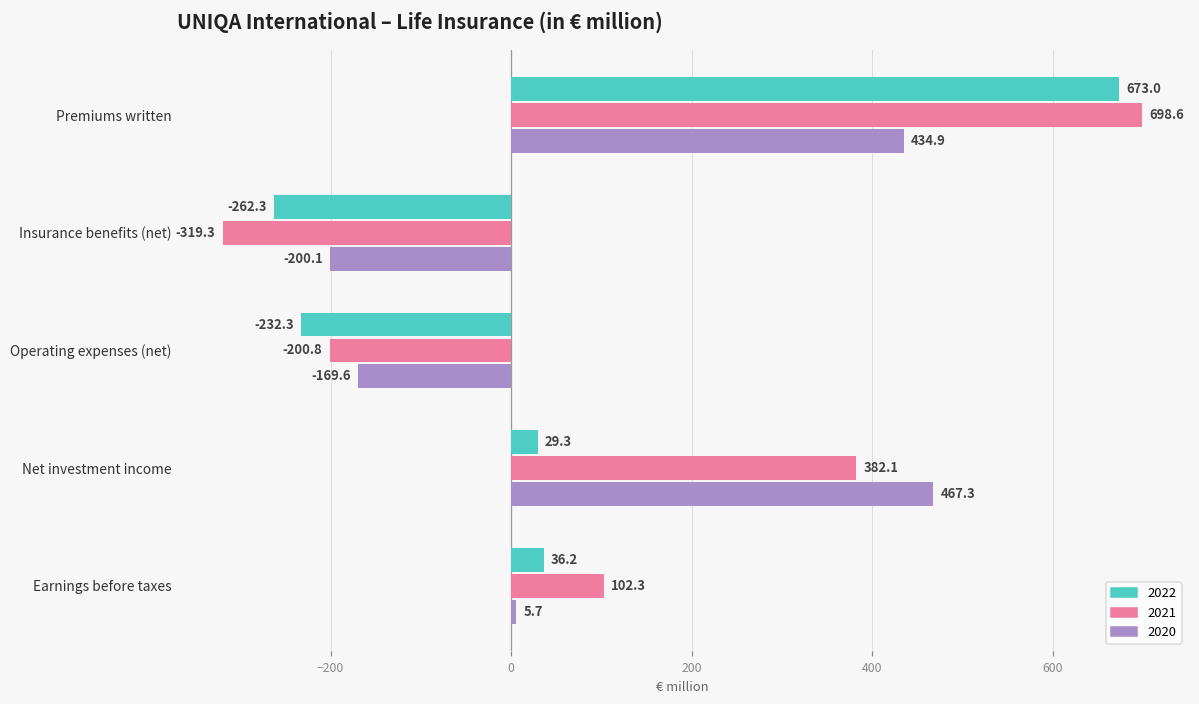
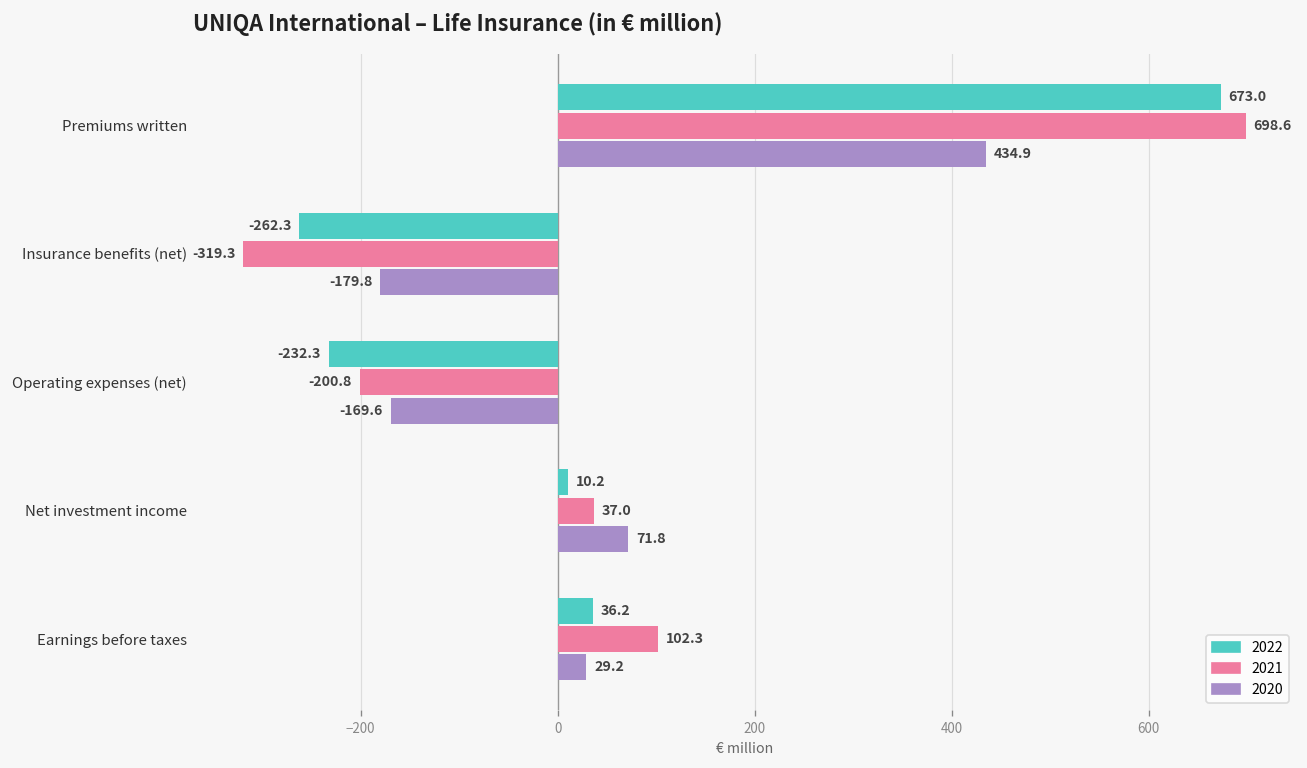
  {
    "2022": {
      "Premiums written": 673.0,
      "Insurance benefits (net)": -262.3,
      "Operating expenses (net)": -232.3,
-     "Net investment income": 29.3,
+     "Net investment income": 10.2,
      "Earnings before taxes": 36.2
    },
    "2021": {
      "Premiums written": 698.6,
      "Insurance benefits (net)": -319.3,
      "Operating expenses (net)": -200.8,
-     "Net investment income": 382.1,
+     "Net investment income": 37.0,
      "Earnings before taxes": 102.3
    },
    "2020": {
      "Premiums written": 434.9,
-     "Insurance benefits (net)": -200.1,
+     "Insurance benefits (net)": -179.8,
      "Operating expenses (net)": -169.6,
-     "Net investment income": 467.3,
-     "Earnings before taxes": 5.7
+     "Net investment income": 71.8,
+     "Earnings before taxes": 29.2
    }
  }
